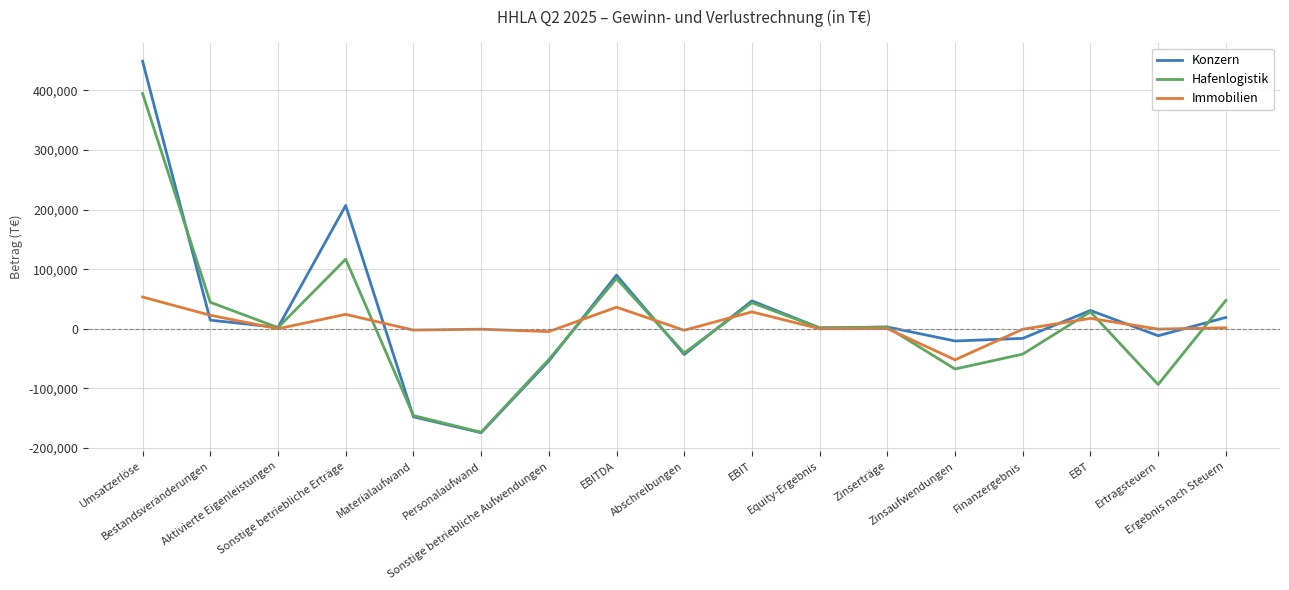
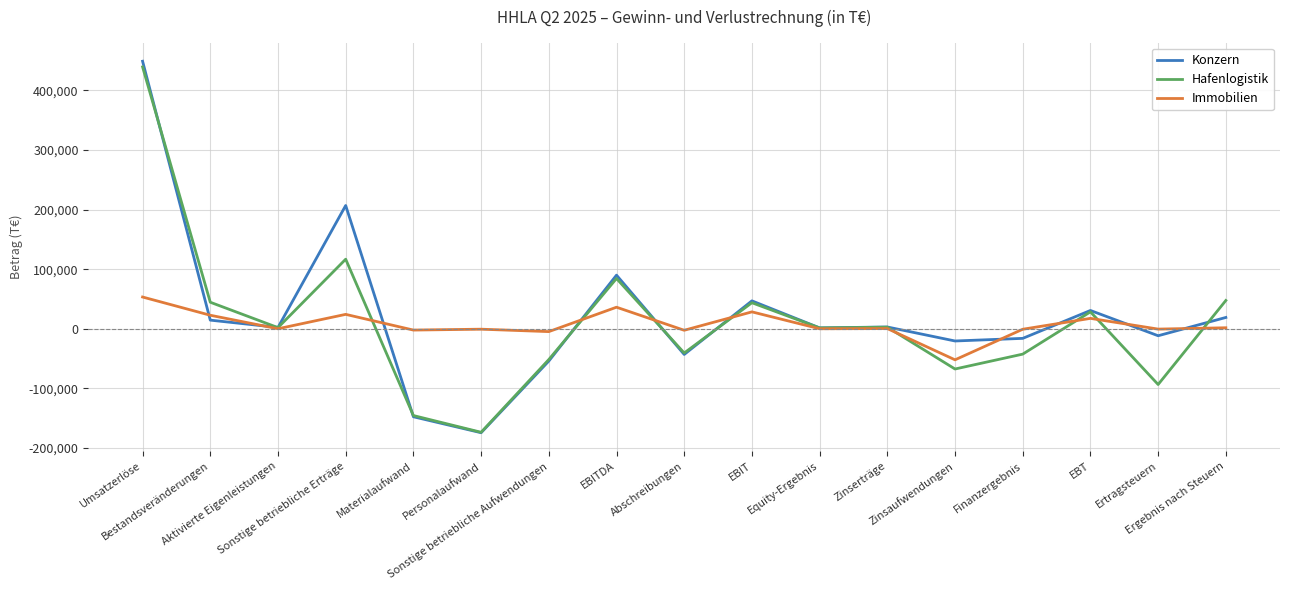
  {
    "Konzern": {
      "Umsatzerlöse": "450,000",
      "Bestandsveränderungen": "10,000",
      "Sonstige betriebliche Erträge": "210,000",
      "EBITDA": "90,000",
      "Zinsaufwendungen": "-20,000",
      "Finanzergebnis": "-20,000",
      "Ertragsteuern": "-10,000",
      "Ergebnis nach Steuern": "20,000"
    },
    "Hafenlogistik": {
-     "Umsatzerlöse": "390,000",
+     "Umsatzerlöse": "440,000",
      "Bestandsveränderungen": "40,000",
      "Sonstige betriebliche Erträge": "120,000",
      "EBITDA": "80,000",
      "Zinsaufwendungen": "-70,000",
      "Finanzergebnis": "-40,000",
      "Ertragsteuern": "-90,000",
      "Ergebnis nach Steuern": "50,000"
    },
    "Immobilien": {
      "Umsatzerlöse": "50,000",
      "Bestandsveränderungen": "20,000",
      "Sonstige betriebliche Erträge": "20,000",
      "Materialaufwand": "0",
      "Personalaufwand": "0",
      "Sonstige betriebliche Aufwendungen": "0",
      "EBITDA": "40,000",
      "Abschreibungen": "0",
      "EBIT": "30,000",
      "Zinsaufwendungen": "-50,000",
      "Finanzergebnis": "0",
      "EBT": "20,000",
      "Ertragsteuern": "0",
      "Ergebnis nach Steuern": "0"
    }
  }
